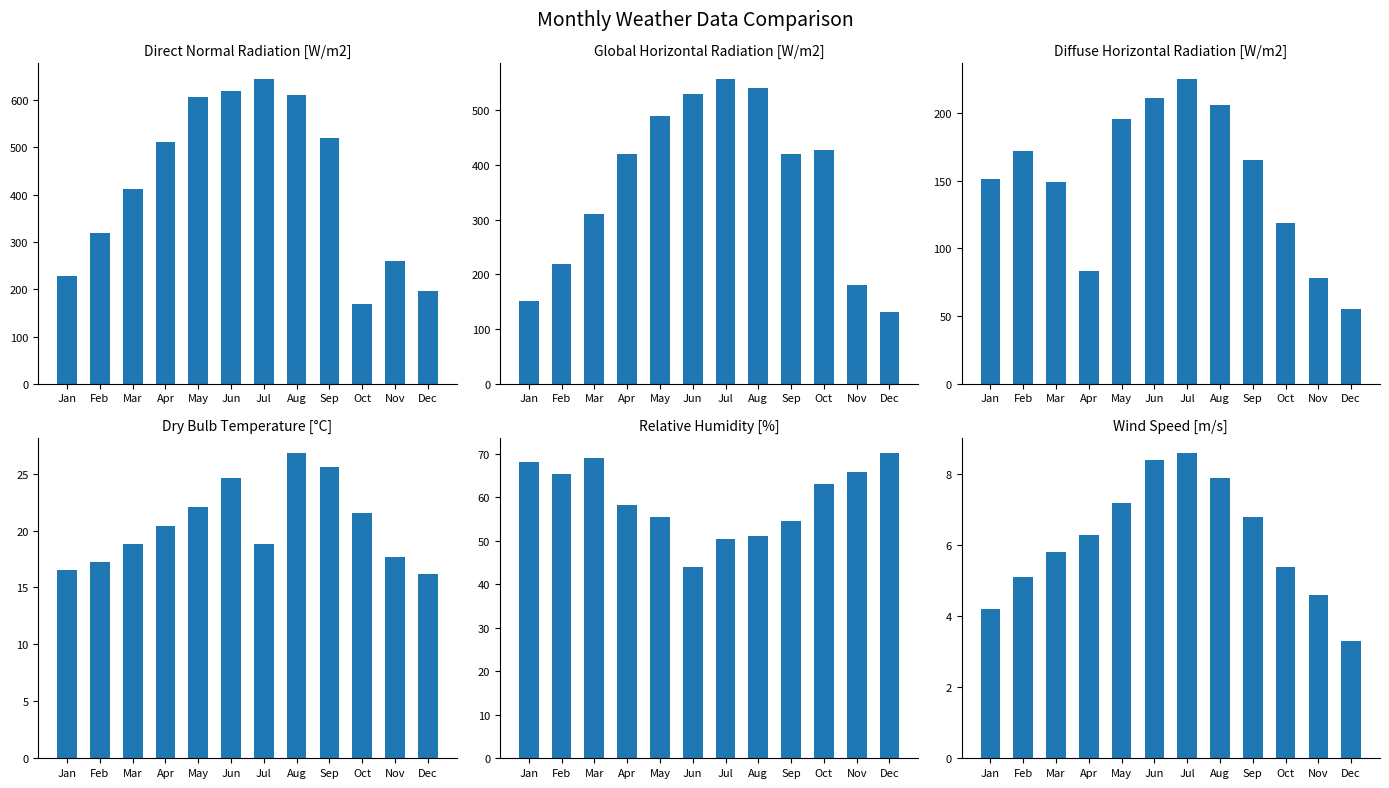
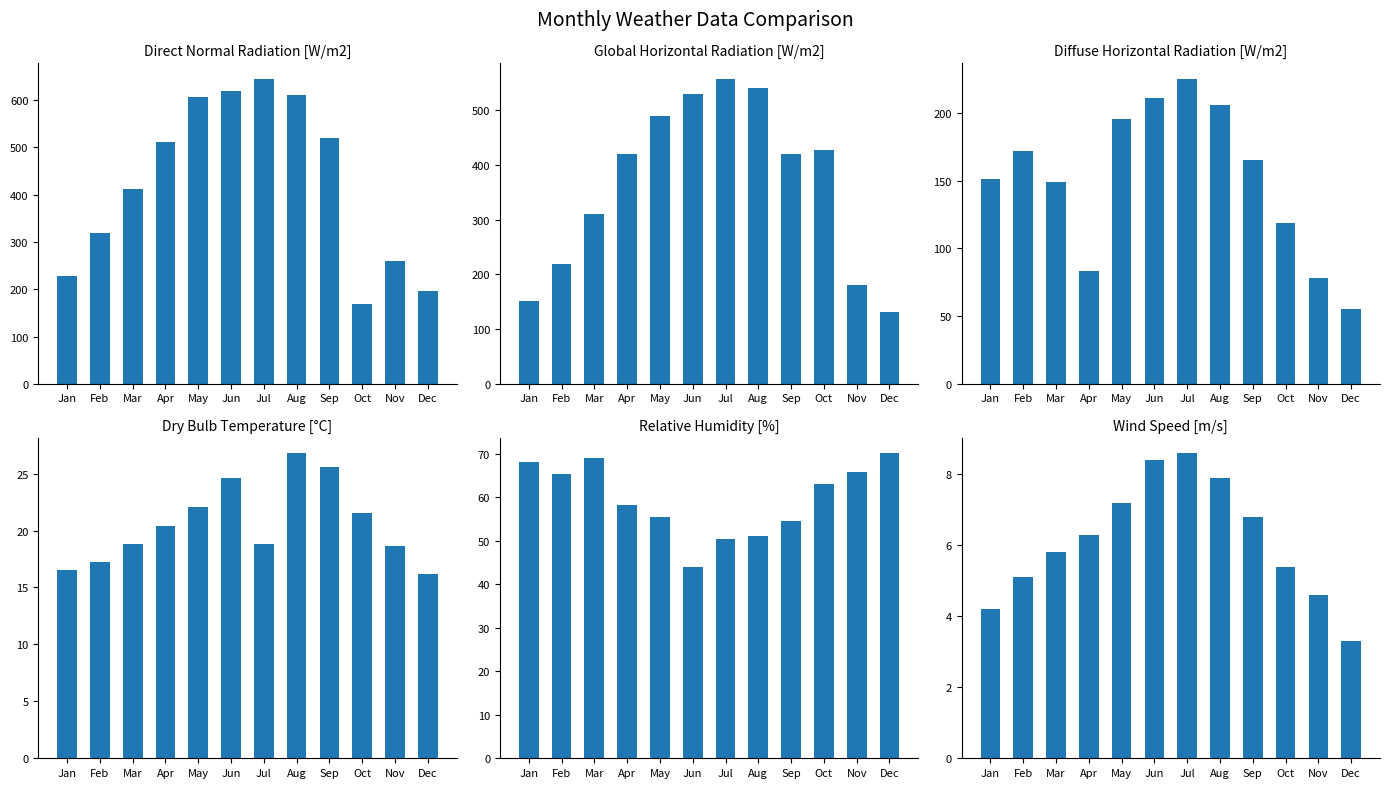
  {
    "Direct Normal Radiation [W/m2]": {
      "Jan": 230,
      "Feb": 320,
      "Mar": 410,
      "Apr": 510,
      "May": 610,
      "Jun": 620,
      "Jul": 650,
      "Aug": 610,
      "Sep": 520,
      "Oct": 170,
      "Nov": 260,
      "Dec": 200
    },
    "Global Horizontal Radiation [W/m2]": {
      "Jan": 150,
      "Feb": 220,
      "Mar": 310,
      "Apr": 420,
      "May": 490,
      "Jun": 530,
      "Jul": 560,
      "Aug": 540,
      "Sep": 420,
      "Oct": 430,
      "Nov": 180,
      "Dec": 130
    },
    "Diffuse Horizontal Radiation [W/m2]": {
      "Jan": 151,
      "Feb": 172,
      "Mar": 149,
      "Apr": 83,
      "May": 195,
      "Jun": 211,
      "Jul": 225,
      "Aug": 206,
      "Sep": 165,
      "Oct": 119,
      "Nov": 78,
      "Dec": 55
    },
    "Dry Bulb Temperature [°C]": {
      "Jan": 16.5,
      "Feb": 17.2,
      "Mar": 18.8,
      "Apr": 20.4,
      "May": 22.1,
      "Jun": 24.6,
      "Jul": 18.8,
      "Aug": 26.8,
      "Sep": 25.6,
      "Oct": 21.5,
-     "Nov": 17.7,
+     "Nov": 18.6,
      "Dec": 16.2
    },
    "Relative Humidity [%]": {
      "Jan": 68,
      "Feb": 65,
      "Mar": 69,
      "Apr": 58,
      "May": 56,
      "Jun": 44,
      "Jul": 50,
      "Aug": 51,
      "Sep": 55,
      "Oct": 63,
      "Nov": 66,
      "Dec": 70
    },
    "Wind Speed [m/s]": {
      "Jan": 4.2,
      "Feb": 5.1,
      "Mar": 5.8,
      "Apr": 6.3,
      "May": 7.2,
      "Jun": 8.4,
      "Jul": 8.6,
      "Aug": 7.9,
      "Sep": 6.8,
      "Oct": 5.4,
      "Nov": 4.6,
      "Dec": 3.3
    }
  }
